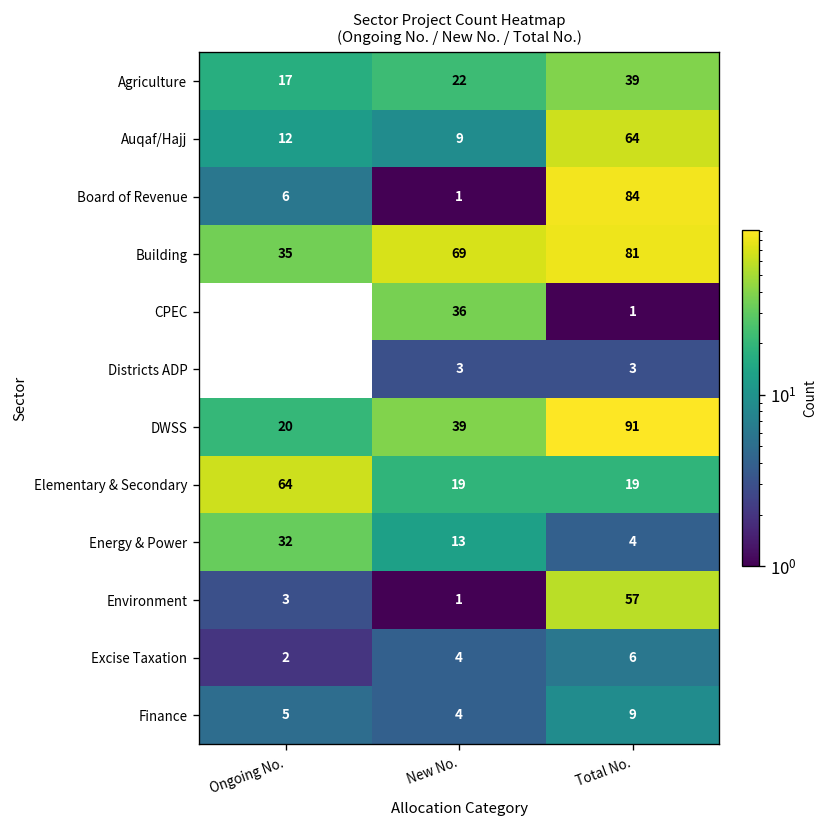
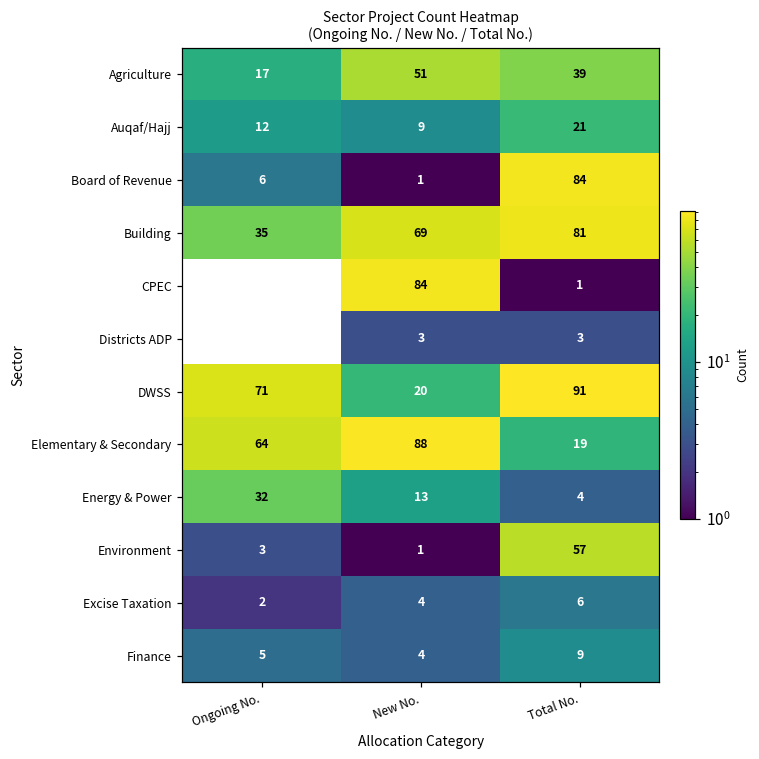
  {
    "Agriculture": {
      "Ongoing No.": 17,
-     "New No.": 22,
+     "New No.": 51,
      "Total No.": 39
    },
    "Auqaf/Hajj": {
      "Ongoing No.": 12,
      "New No.": 9,
-     "Total No.": 64
+     "Total No.": 21
    },
    "Board of Revenue": {
      "Ongoing No.": 6,
      "New No.": 1,
      "Total No.": 84
    },
    "Building": {
      "Ongoing No.": 35,
      "New No.": 69,
      "Total No.": 81
    },
    "CPEC": {
-     "New No.": 36,
+     "New No.": 84,
      "Total No.": 1
    },
    "Districts ADP": {
      "New No.": 3,
      "Total No.": 3
    },
    "DWSS": {
-     "Ongoing No.": 20,
-     "New No.": 39,
+     "Ongoing No.": 71,
+     "New No.": 20,
      "Total No.": 91
    },
    "Elementary & Secondary": {
      "Ongoing No.": 64,
-     "New No.": 19,
+     "New No.": 88,
      "Total No.": 19
    },
    "Energy & Power": {
      "Ongoing No.": 32,
      "New No.": 13,
      "Total No.": 4
    },
    "Environment": {
      "Ongoing No.": 3,
      "New No.": 1,
      "Total No.": 57
    },
    "Excise Taxation": {
      "Ongoing No.": 2,
      "New No.": 4,
      "Total No.": 6
    },
    "Finance": {
      "Ongoing No.": 5,
      "New No.": 4,
      "Total No.": 9
    }
  }
